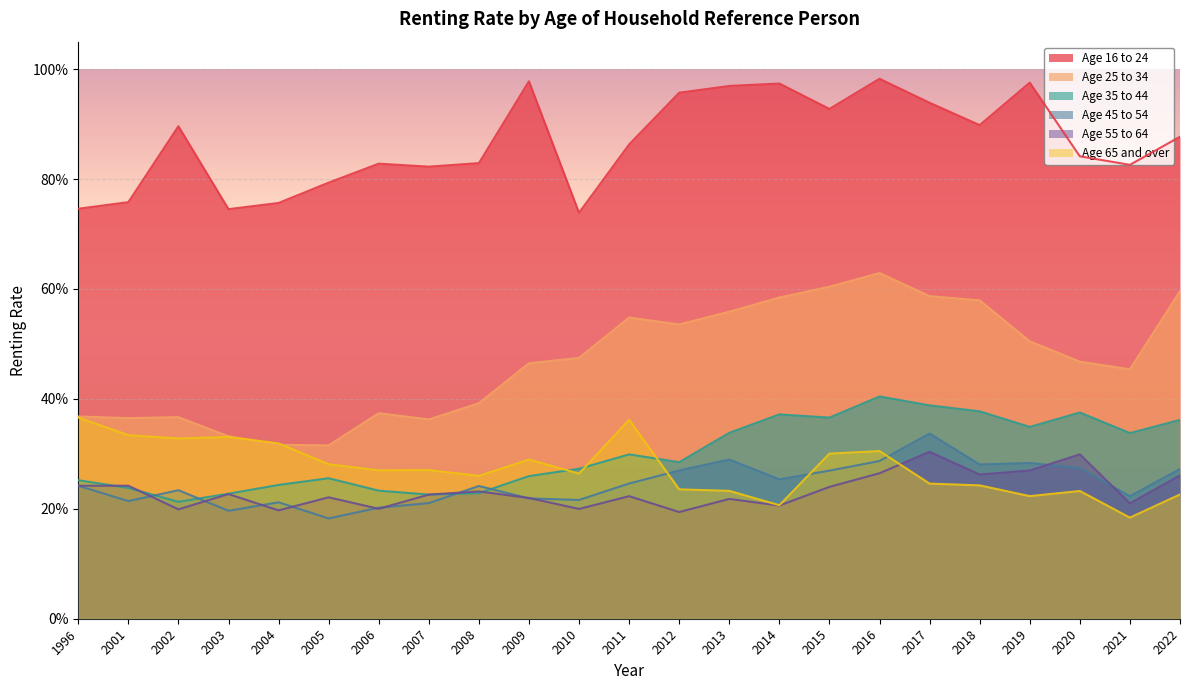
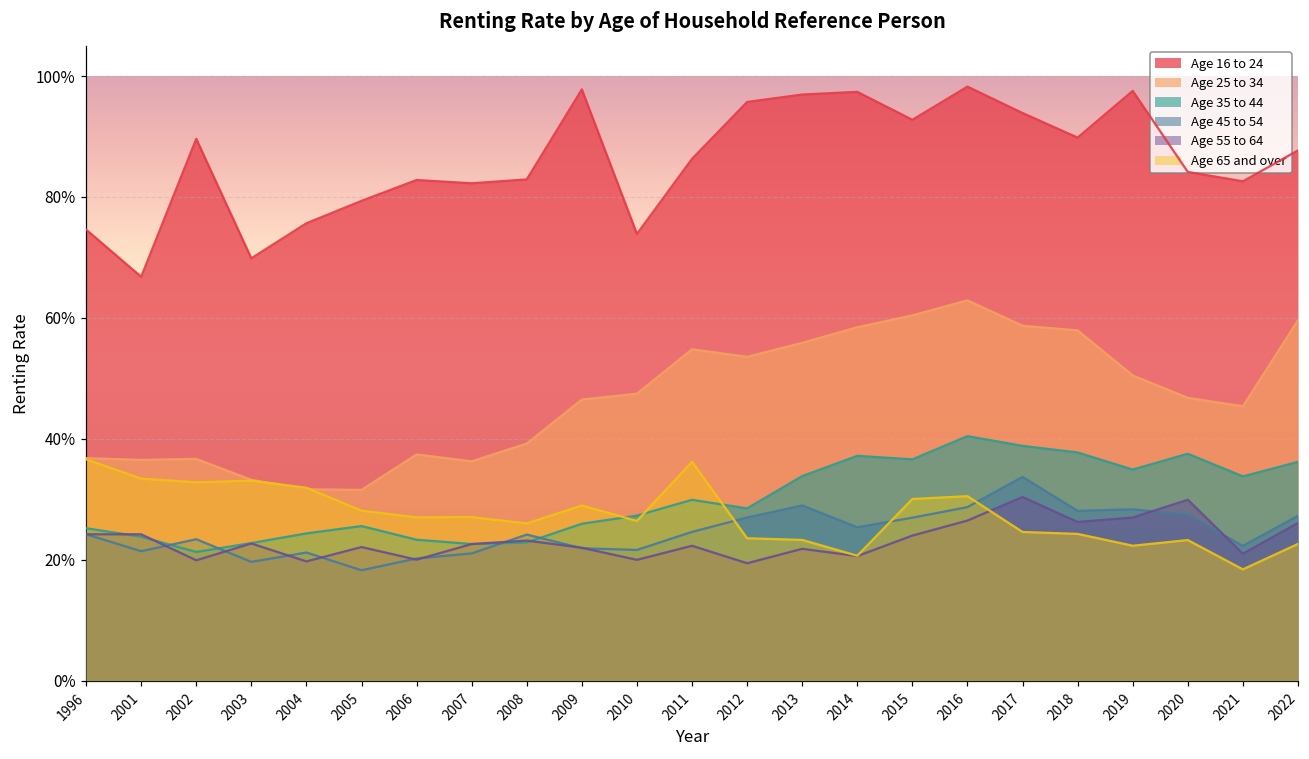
  {
    "Age 16 to 24": {
      "1996": "75%",
-     "2001": "76%",
+     "2001": "67%",
      "2002": "90%",
-     "2003": "75%",
+     "2003": "70%",
      "2004": "76%",
      "2005": "79%",
      "2006": "83%",
      "2007": "82%",
      "2008": "83%",
      "2009": "98%",
      "2010": "74%",
      "2011": "86%",
      "2012": "96%",
      "2013": "97%",
      "2014": "97%",
      "2015": "93%",
      "2016": "98%",
      "2017": "94%",
      "2018": "90%",
      "2019": "98%",
      "2021": "83%",
      "2022": "88%"
    }
  }
